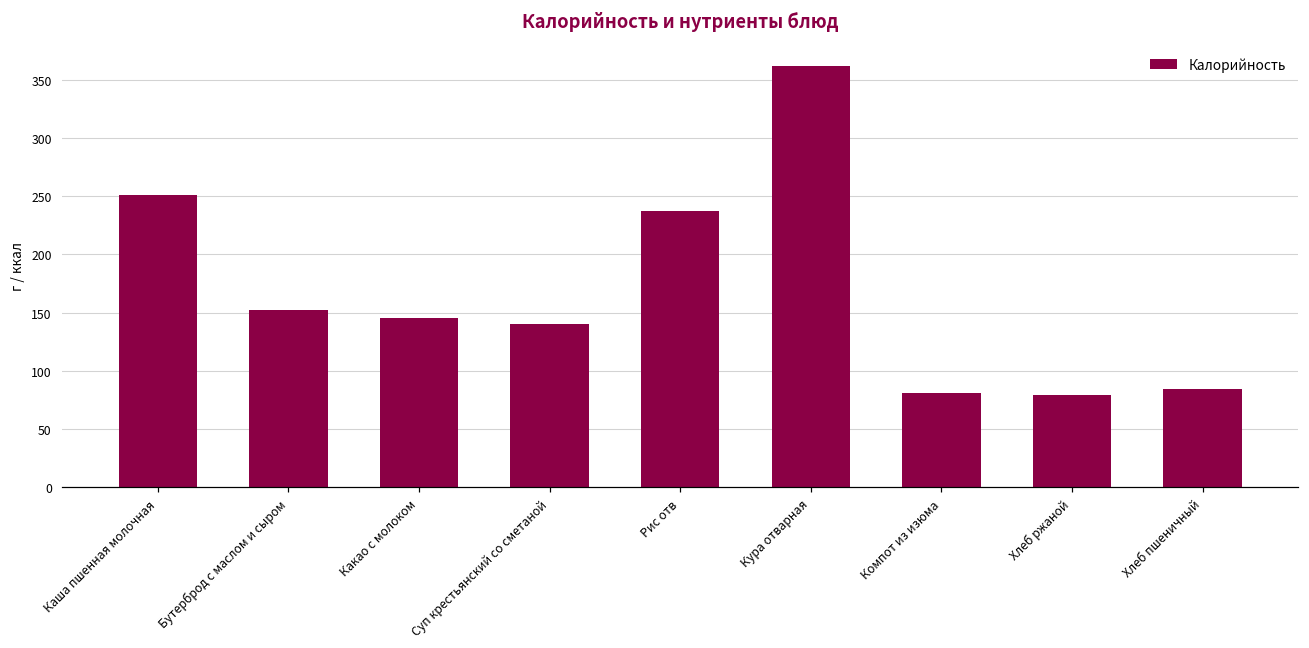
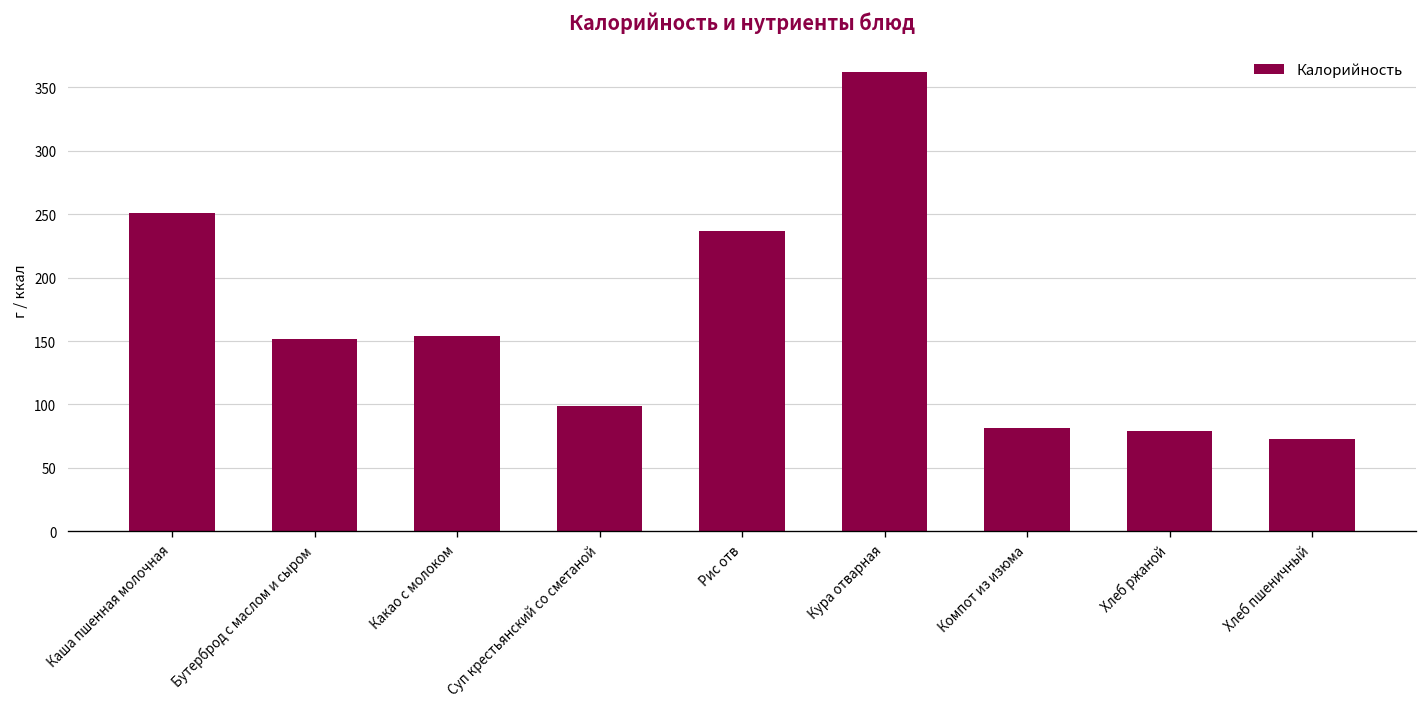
  {
    "Каша пшенная молочная": 251,
    "Бутерброд с маслом и сыром": 152,
-   "Какао с молоком": 145,
-   "Суп крестьянский со сметаной": 141,
+   "Какао с молоком": 154,
+   "Суп крестьянский со сметаной": 99,
    "Рис отв": 237,
    "Кура отварная": 362,
    "Компот из изюма": 81,
    "Хлеб ржаной": 79,
-   "Хлеб пшеничный": 84
+   "Хлеб пшеничный": 73
  }
